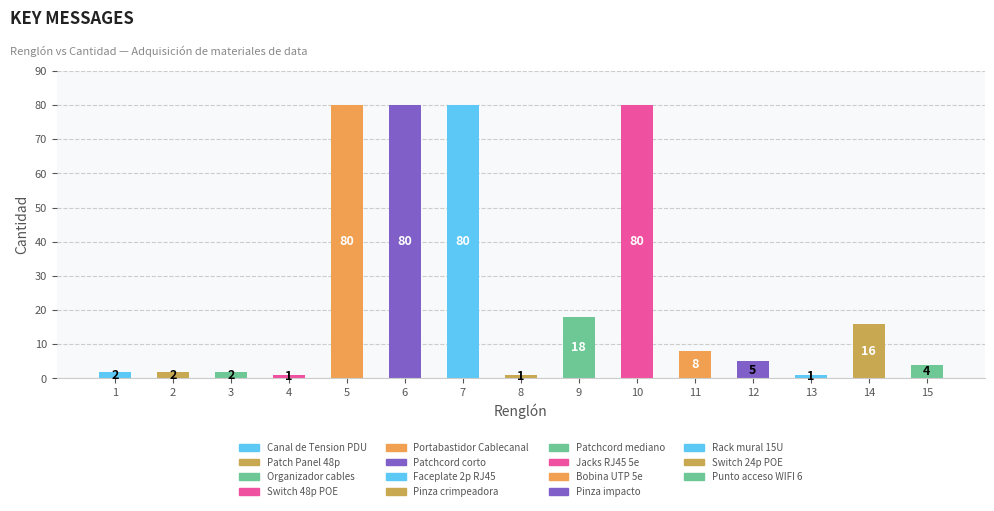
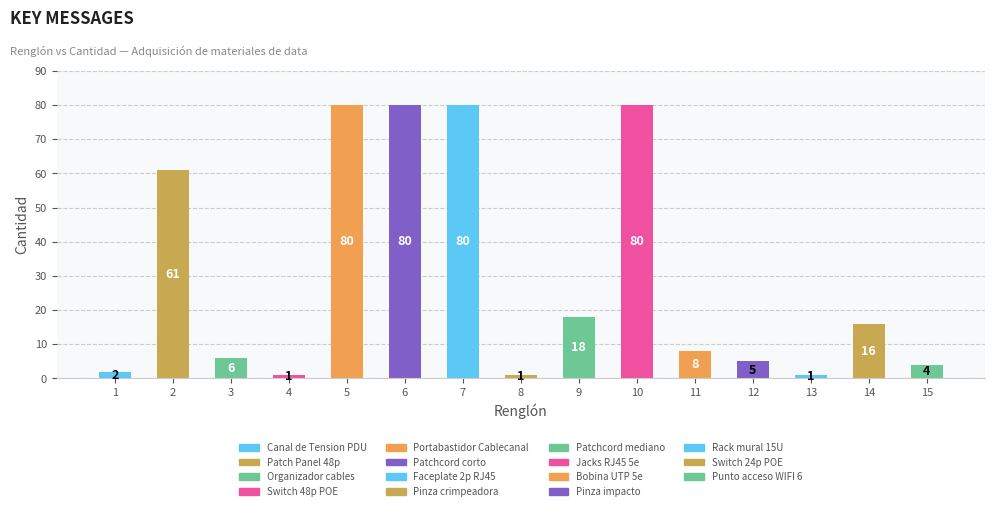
  {
    "1": 2,
-   "2": 2,
-   "3": 2,
+   "2": 61,
+   "3": 6,
    "4": 1,
    "5": 80,
    "6": 80,
    "7": 80,
    "8": 1,
    "9": 18,
    "10": 80,
    "11": 8,
    "12": 5,
    "13": 1,
    "14": 16,
    "15": 4
  }
